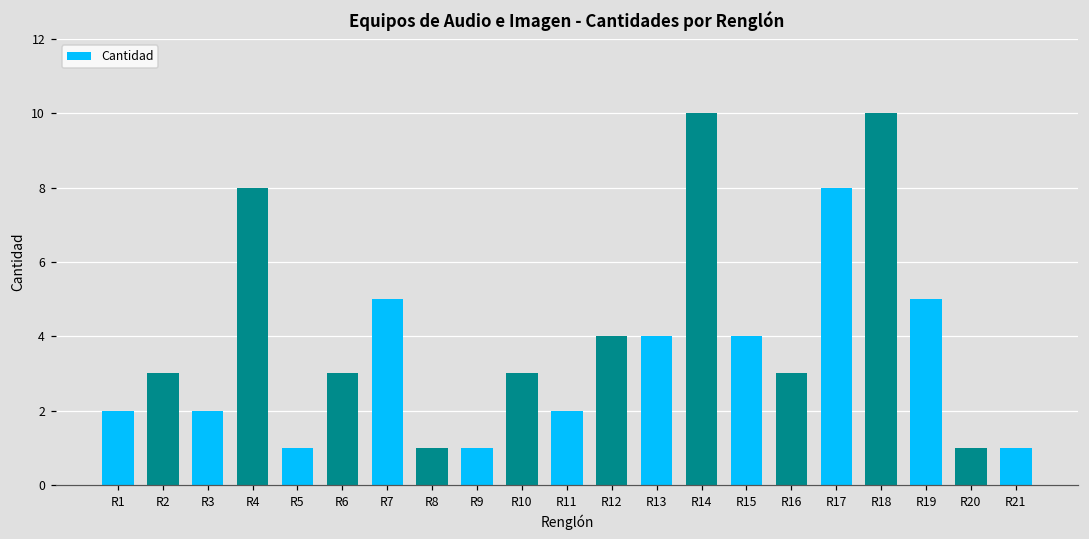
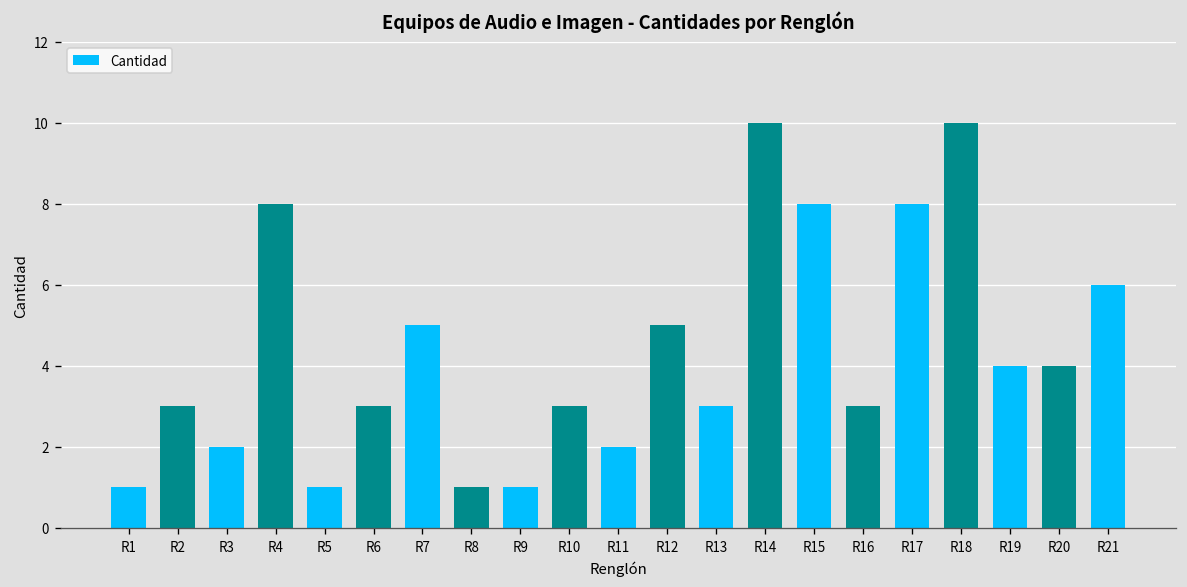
  {
-   "R1": 2,
+   "R1": 1,
    "R2": 3,
    "R3": 2,
    "R4": 8,
    "R5": 1,
    "R6": 3,
    "R7": 5,
    "R8": 1,
    "R9": 1,
    "R10": 3,
    "R11": 2,
-   "R12": 4,
-   "R13": 4,
+   "R12": 5,
+   "R13": 3,
    "R14": 10,
-   "R15": 4,
+   "R15": 8,
    "R16": 3,
    "R17": 8,
    "R18": 10,
-   "R19": 5,
-   "R20": 1,
-   "R21": 1
+   "R19": 4,
+   "R20": 4,
+   "R21": 6
  }
